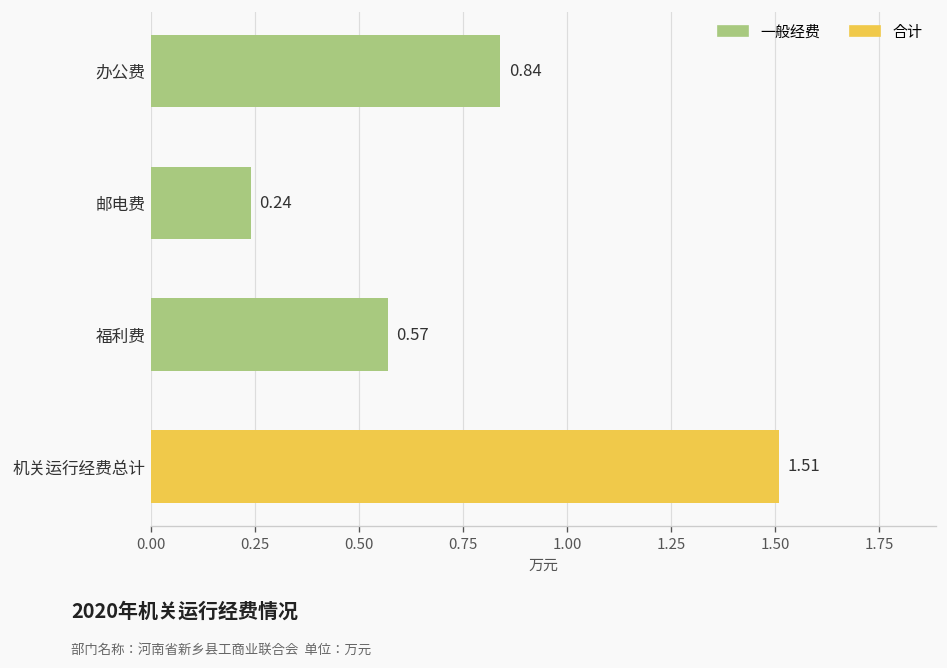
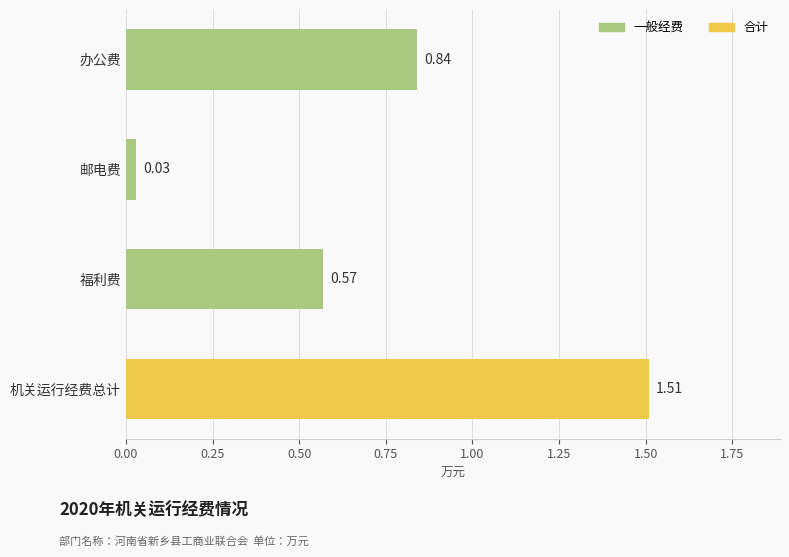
  {
    "办公费": 0.84,
-   "邮电费": 0.24,
+   "邮电费": 0.03,
    "福利费": 0.57,
    "机关运行经费总计": 1.51
  }
